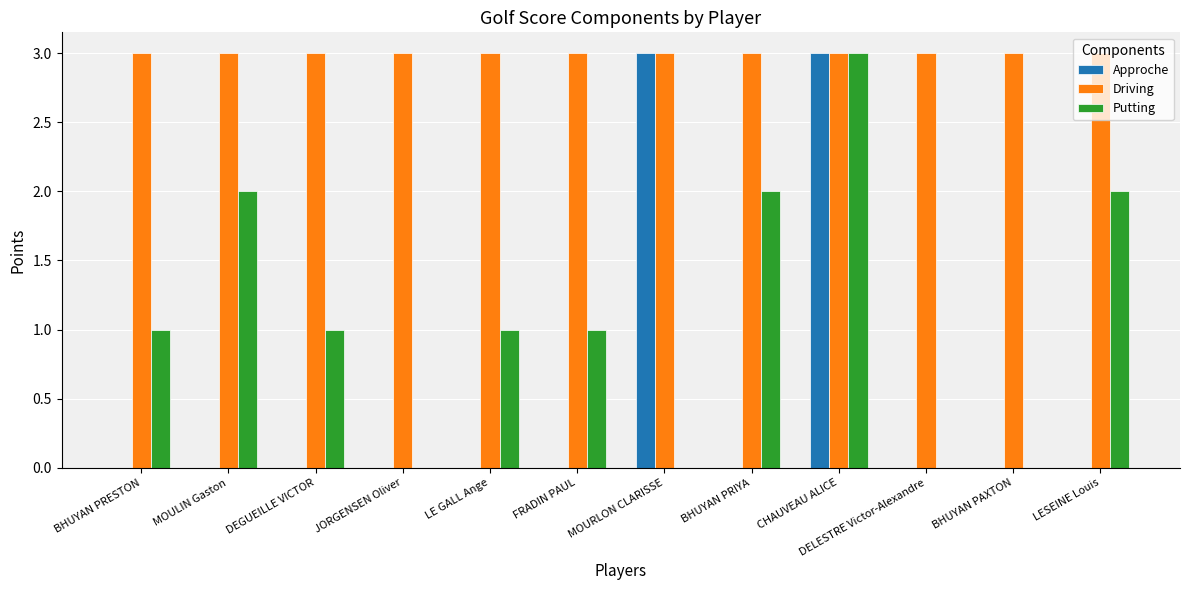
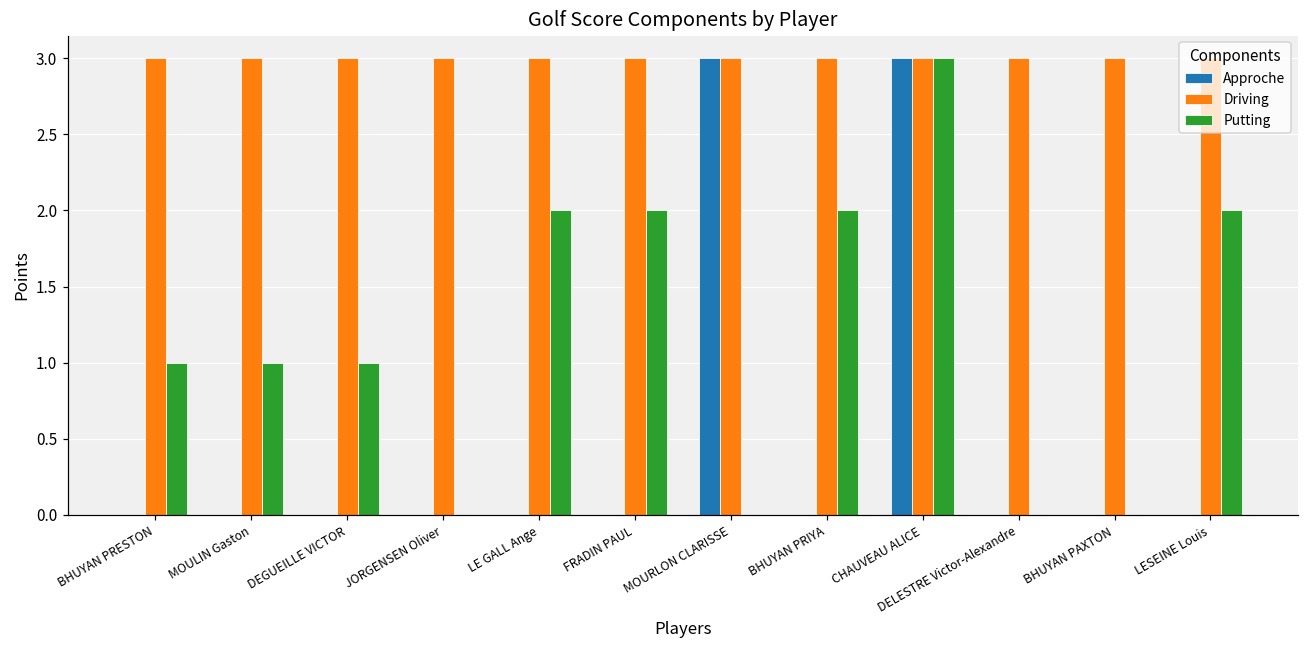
  {
    "Approche": {
      "BHUYAN PRESTON": 0,
      "MOULIN Gaston": 0,
      "DEGUEILLE VICTOR": 0,
      "JORGENSEN Oliver": 0,
      "LE GALL Ange": 0,
      "FRADIN PAUL": 0,
      "MOURLON CLARISSE": 3,
      "BHUYAN PRIYA": 0,
      "CHAUVEAU ALICE": 3,
      "DELESTRE Victor-Alexandre": 0,
      "BHUYAN PAXTON": 0,
      "LESEINE Louis": 0
    },
    "Driving": {
      "BHUYAN PRESTON": 3,
      "MOULIN Gaston": 3,
      "DEGUEILLE VICTOR": 3,
      "JORGENSEN Oliver": 3,
      "LE GALL Ange": 3,
      "FRADIN PAUL": 3,
      "MOURLON CLARISSE": 3,
      "BHUYAN PRIYA": 3,
      "CHAUVEAU ALICE": 3,
      "DELESTRE Victor-Alexandre": 3,
      "BHUYAN PAXTON": 3
    },
    "Putting": {
      "BHUYAN PRESTON": 1,
-     "MOULIN Gaston": 2,
+     "MOULIN Gaston": 1,
      "DEGUEILLE VICTOR": 1,
      "JORGENSEN Oliver": 0,
-     "LE GALL Ange": 1,
-     "FRADIN PAUL": 1,
+     "LE GALL Ange": 2,
+     "FRADIN PAUL": 2,
      "MOURLON CLARISSE": 0,
      "BHUYAN PRIYA": 2,
      "CHAUVEAU ALICE": 3,
      "DELESTRE Victor-Alexandre": 0,
      "BHUYAN PAXTON": 0,
      "LESEINE Louis": 2
    }
  }
